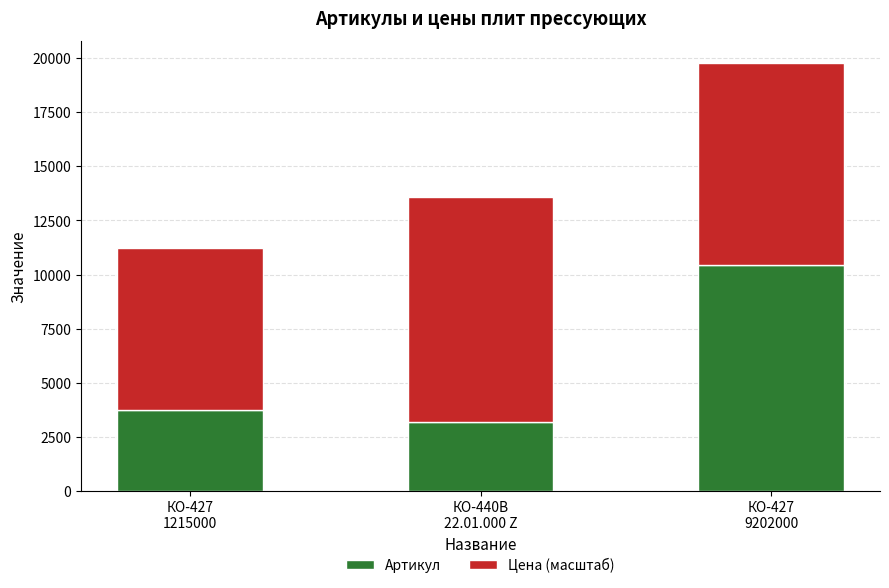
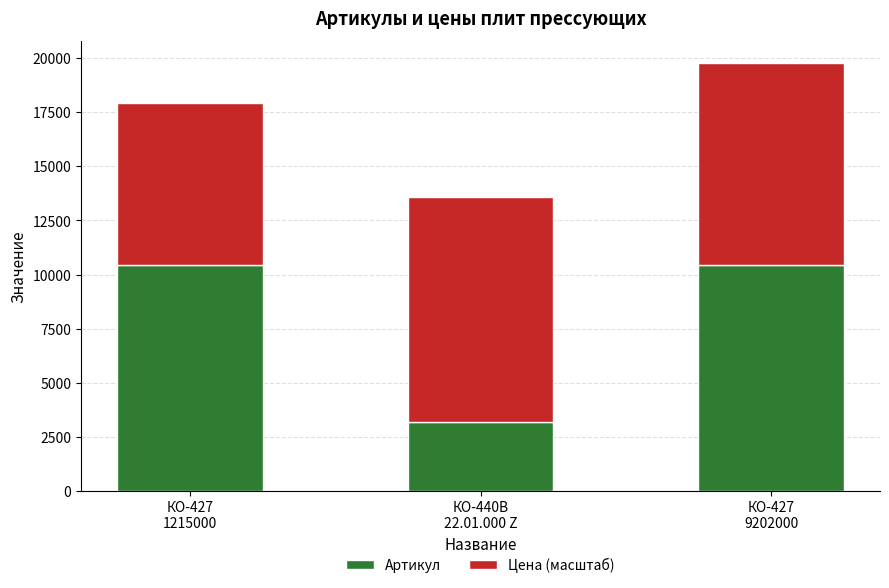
  {
    "Артикул": {
-     "КО-427 1215000": 3700,
+     "КО-427 1215000": 10400,
      "КО-440В 22.01.000 Z": 3200,
      "КО-427 9202000": 10400
    },
    "Цена (масштаб)": {
      "КО-427 1215000": 7500,
      "КО-440В 22.01.000 Z": 10400,
      "КО-427 9202000": 9400
    }
  }
